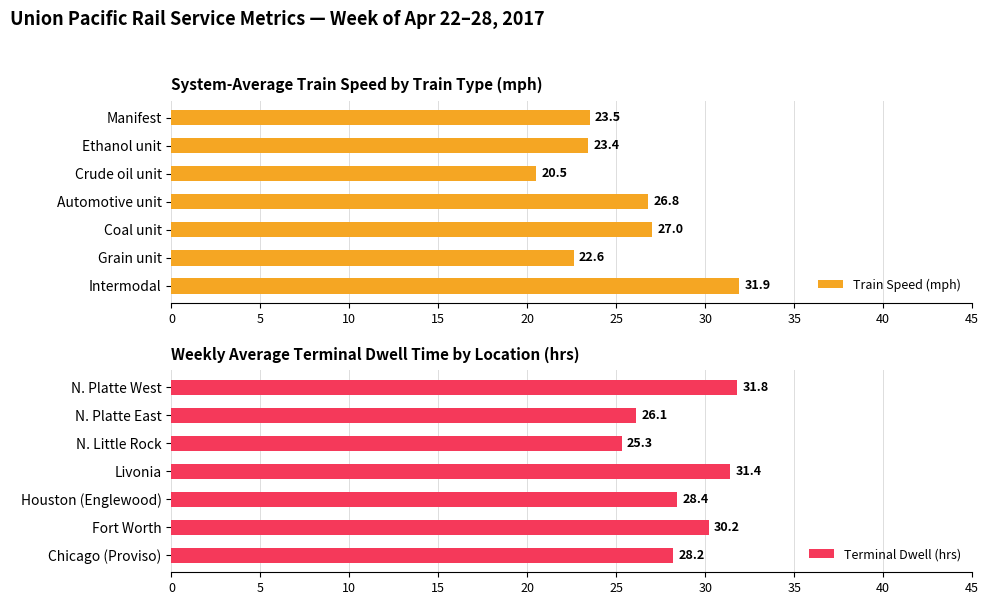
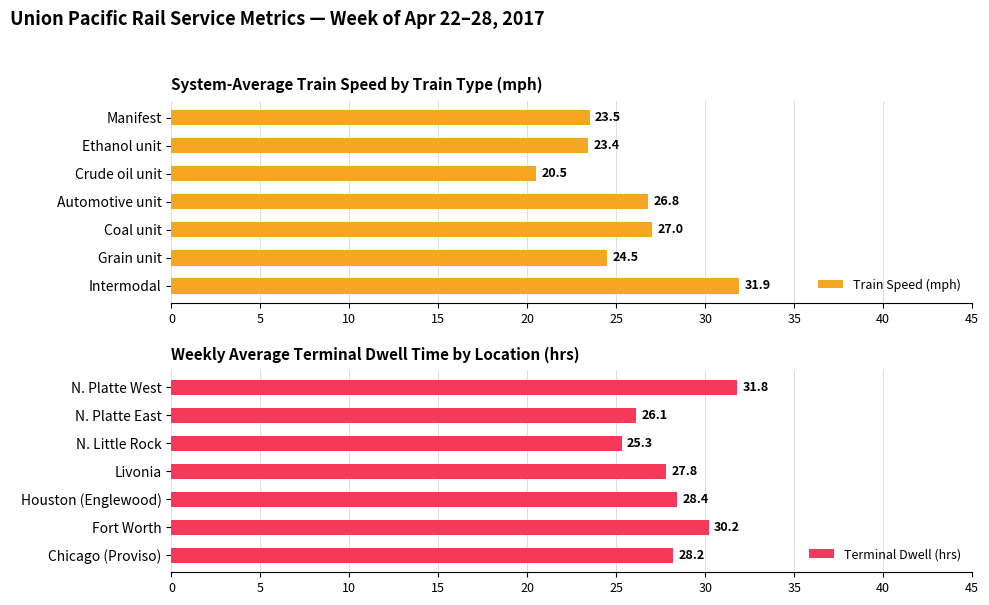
  {
    "System-Average Train Speed by Train Type (mph)": {
      "Manifest": 23.5,
      "Ethanol unit": 23.4,
      "Crude oil unit": 20.5,
      "Automotive unit": 26.8,
      "Coal unit": 27.0,
-     "Grain unit": 22.6,
+     "Grain unit": 24.5,
      "Intermodal": 31.9
    },
    "Weekly Average Terminal Dwell Time by Location (hrs)": {
      "N. Platte West": 31.8,
      "N. Platte East": 26.1,
      "N. Little Rock": 25.3,
-     "Livonia": 31.4,
+     "Livonia": 27.8,
      "Houston (Englewood)": 28.4,
      "Fort Worth": 30.2,
      "Chicago (Proviso)": 28.2
    }
  }
